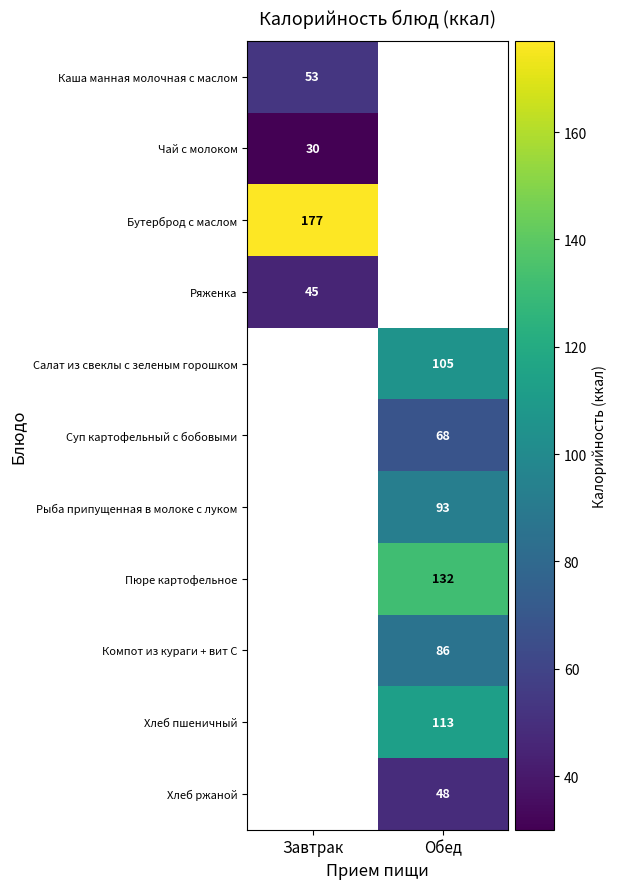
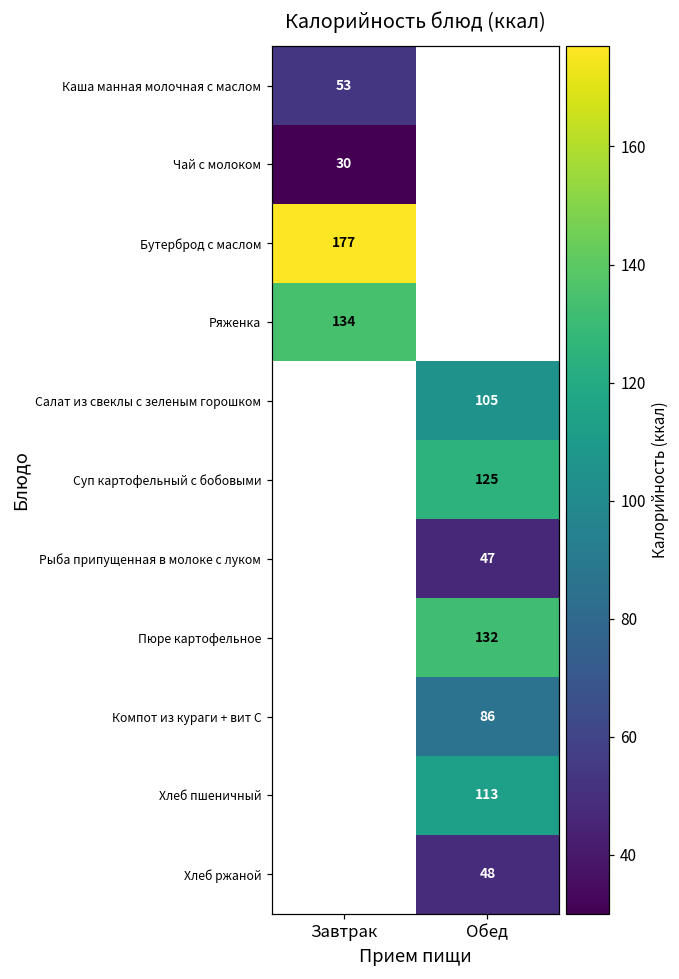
  {
    "Каша манная молочная с маслом": {
      "Завтрак": 53
    },
    "Чай с молоком": {
      "Завтрак": 30
    },
    "Бутерброд с маслом": {
      "Завтрак": 177
    },
    "Ряженка": {
-     "Завтрак": 45
+     "Завтрак": 134
    },
    "Салат из свеклы с зеленым горошком": {
      "Обед": 105
    },
    "Суп картофельный с бобовыми": {
-     "Обед": 68
+     "Обед": 125
    },
    "Рыба припущенная в молоке с луком": {
-     "Обед": 93
+     "Обед": 47
    },
    "Пюре картофельное": {
      "Обед": 132
    },
    "Компот из кураги + вит С": {
      "Обед": 86
    },
    "Хлеб пшеничный": {
      "Обед": 113
    },
    "Хлеб ржаной": {
      "Обед": 48
    }
  }
